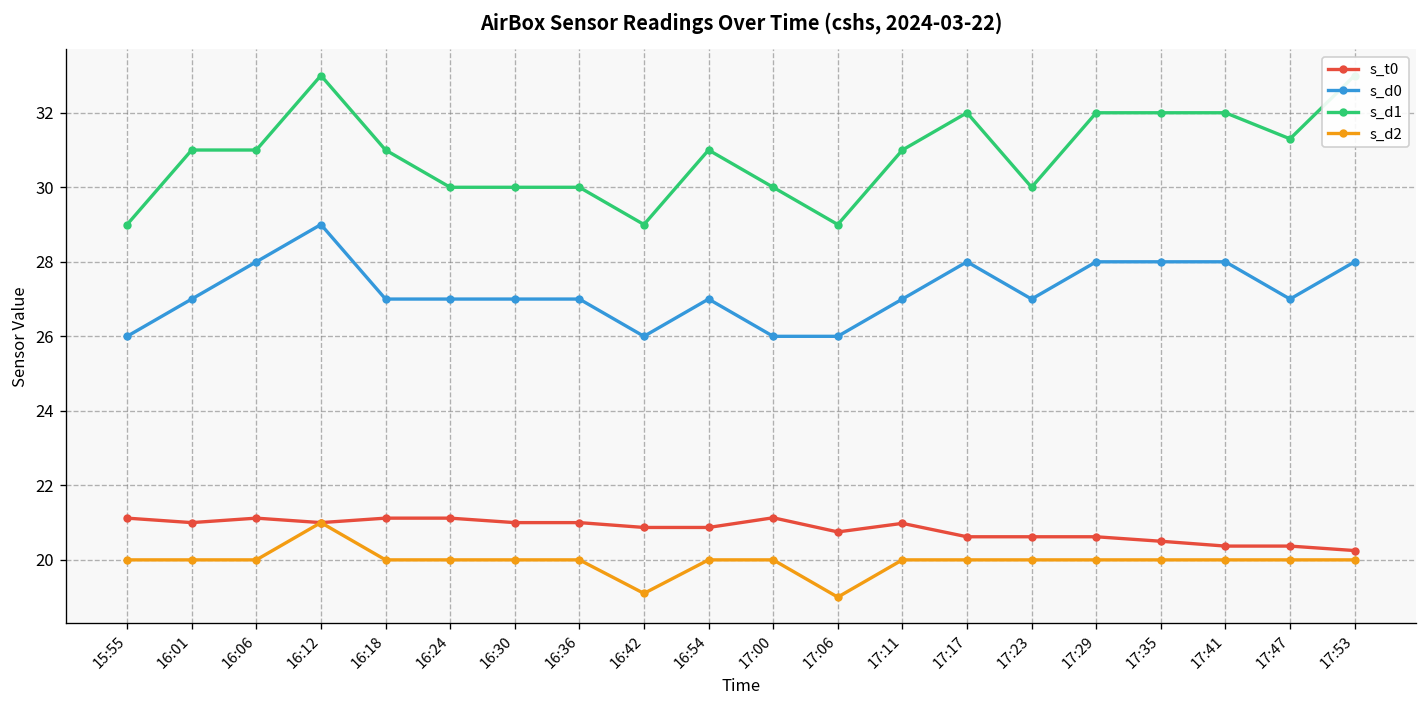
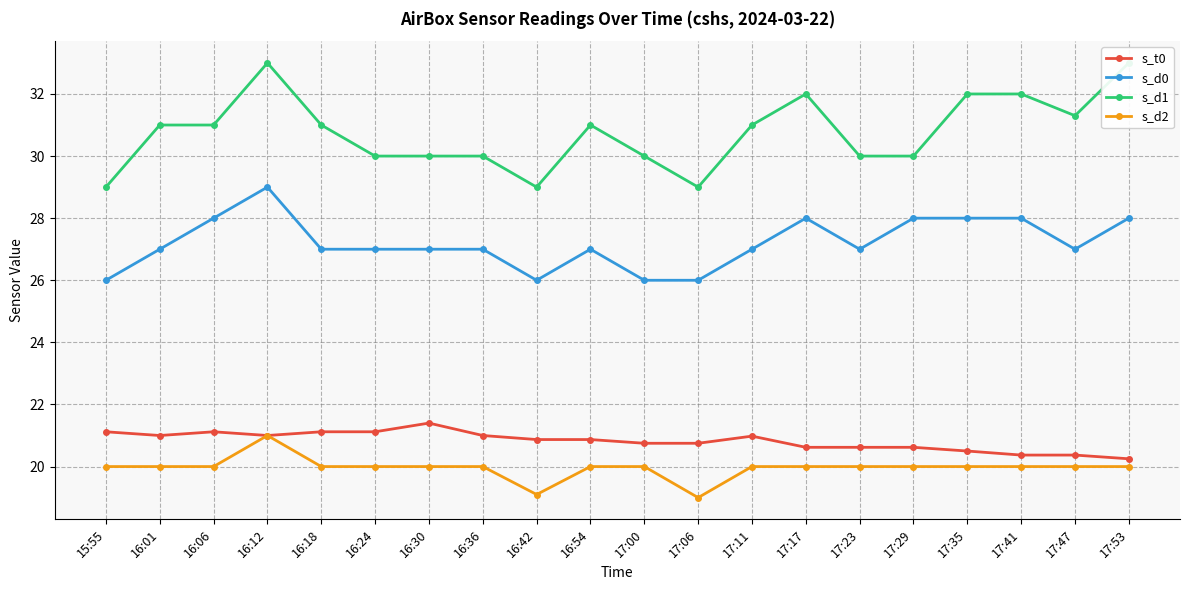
  {
    "s_t0": {
      "15:55": 21.1,
      "16:01": 21.0,
      "16:06": 21.1,
      "16:18": 21.1,
      "16:24": 21.1,
-     "16:30": 21.0,
+     "16:30": 21.4,
      "16:36": 21.0,
      "16:42": 20.9,
      "16:54": 20.9,
-     "17:00": 21.1,
+     "17:00": 20.8,
      "17:06": 20.8,
      "17:11": 21.0,
      "17:17": 20.6,
      "17:23": 20.6,
      "17:29": 20.6,
      "17:35": 20.5,
      "17:41": 20.4,
      "17:47": 20.4,
      "17:53": 20.3
    },
    "s_d0": {
      "15:55": 26.0,
      "16:01": 27.0,
      "16:06": 28.0,
      "16:12": 29.0,
      "16:18": 27.0,
      "16:24": 27.0,
      "16:30": 27.0,
      "16:36": 27.0,
      "16:42": 26.0,
      "16:54": 27.0,
      "17:00": 26.0,
      "17:06": 26.0,
      "17:11": 27.0,
      "17:17": 28.0,
      "17:23": 27.0,
      "17:29": 28.0,
      "17:35": 28.0,
      "17:41": 28.0,
      "17:47": 27.0,
      "17:53": 28.0
    },
    "s_d1": {
      "15:55": 29,
      "16:01": 31,
      "16:06": 31,
      "16:12": 33,
      "16:18": 31,
      "16:24": 30,
      "16:30": 30,
      "16:36": 30,
      "16:42": 29,
      "16:54": 31,
      "17:00": 30,
      "17:06": 29,
      "17:11": 31,
      "17:17": 32,
      "17:23": 30,
-     "17:29": 32,
+     "17:29": 30,
      "17:35": 32,
      "17:41": 32,
      "17:47": 31.3
    },
    "s_d2": {
      "15:55": 20.0,
      "16:01": 20.0,
      "16:06": 20.0,
      "16:18": 20.0,
      "16:24": 20.0,
      "16:30": 20.0,
      "16:36": 20.0,
      "16:42": 19.1,
      "16:54": 20.0,
      "17:00": 20.0,
      "17:06": 19.0,
      "17:11": 20.0,
      "17:17": 20.0,
      "17:23": 20.0,
      "17:29": 20.0,
      "17:35": 20.0,
      "17:41": 20.0,
      "17:47": 20.0,
      "17:53": 20.0
    }
  }
